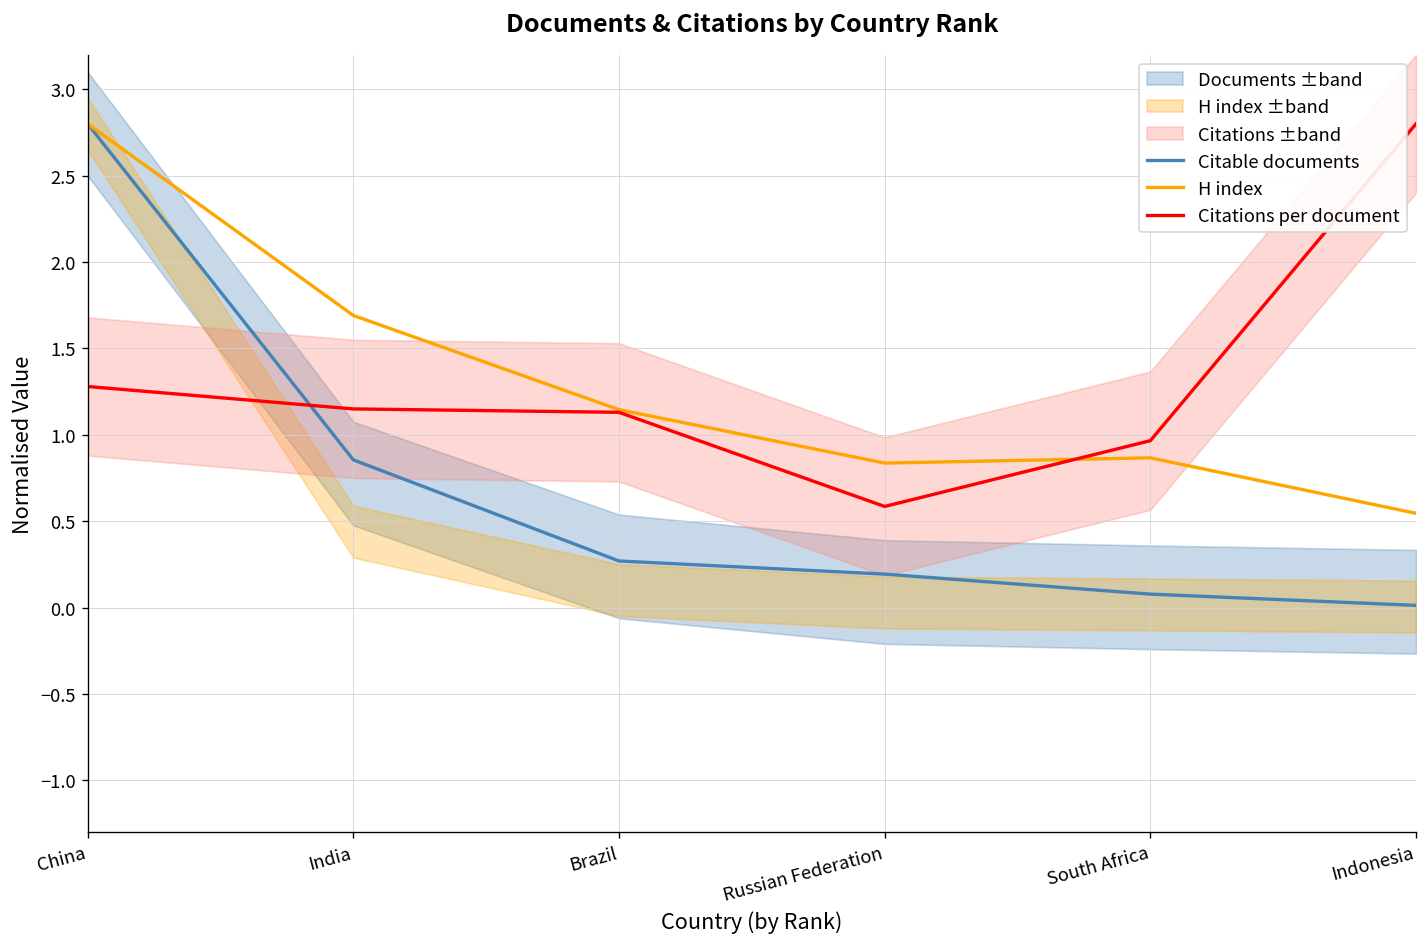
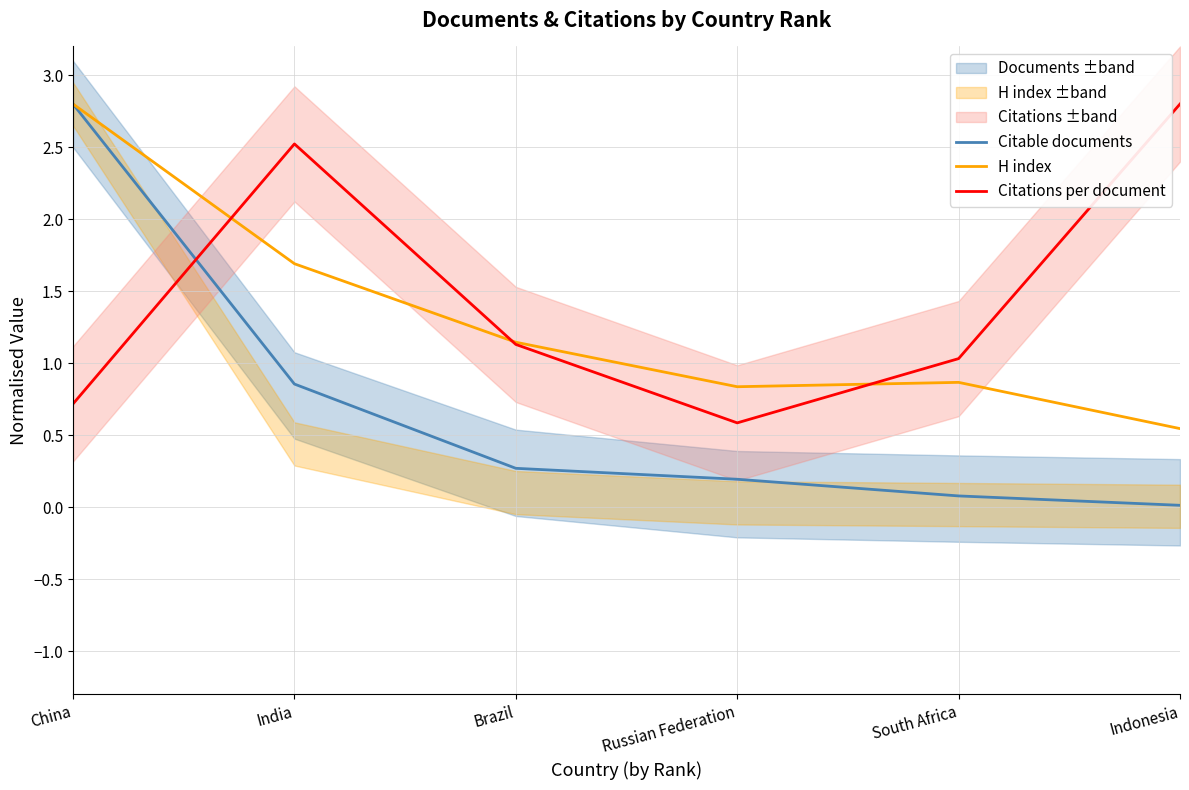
  {
    "Citations per document": {
-     "China": 1.28,
-     "India": 1.15,
+     "China": 0.72,
+     "India": 2.52,
      "Russian Federation": 0.59,
-     "South Africa": 0.97,
+     "South Africa": 1.03,
      "Indonesia": 2.80
    }
  }
